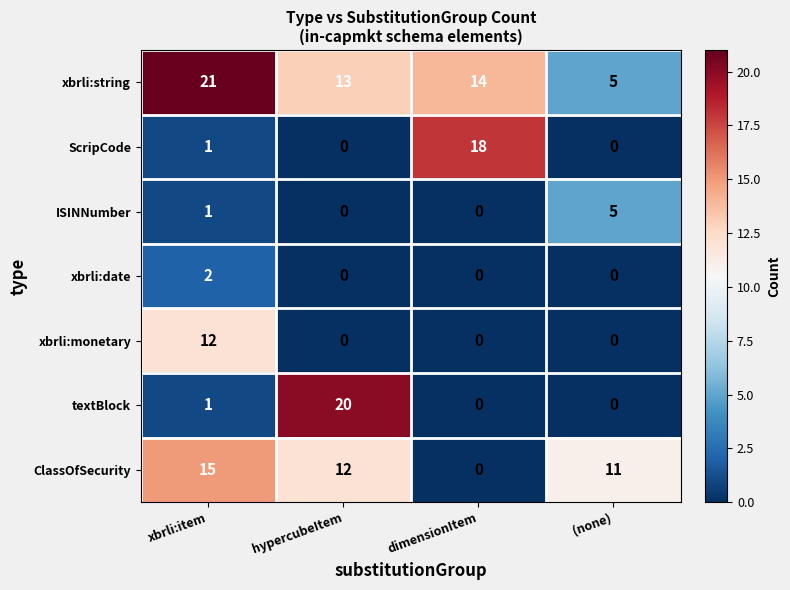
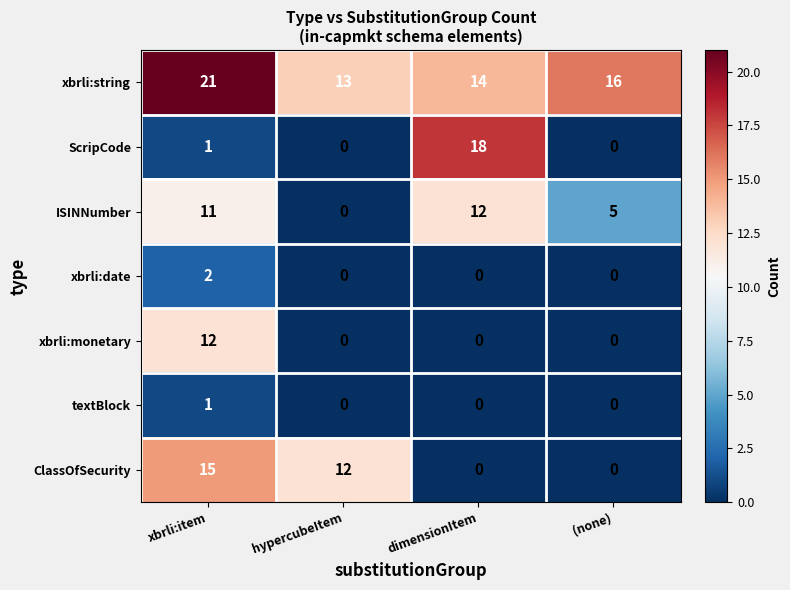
  {
    "xbrli:string": {
      "xbrli:item": 21,
      "hypercubeItem": 13,
      "dimensionItem": 14,
-     "(none)": 5
+     "(none)": 16
    },
    "ScripCode": {
      "xbrli:item": 1,
      "hypercubeItem": 0,
      "dimensionItem": 18,
      "(none)": 0
    },
    "ISINNumber": {
-     "xbrli:item": 1,
+     "xbrli:item": 11,
      "hypercubeItem": 0,
-     "dimensionItem": 0,
+     "dimensionItem": 12,
      "(none)": 5
    },
    "xbrli:date": {
      "xbrli:item": 2,
      "hypercubeItem": 0,
      "dimensionItem": 0,
      "(none)": 0
    },
    "xbrli:monetary": {
      "xbrli:item": 12,
      "hypercubeItem": 0,
      "dimensionItem": 0,
      "(none)": 0
    },
    "textBlock": {
      "xbrli:item": 1,
-     "hypercubeItem": 20,
+     "hypercubeItem": 0,
      "dimensionItem": 0,
      "(none)": 0
    },
    "ClassOfSecurity": {
      "xbrli:item": 15,
      "hypercubeItem": 12,
      "dimensionItem": 0,
-     "(none)": 11
+     "(none)": 0
    }
  }
